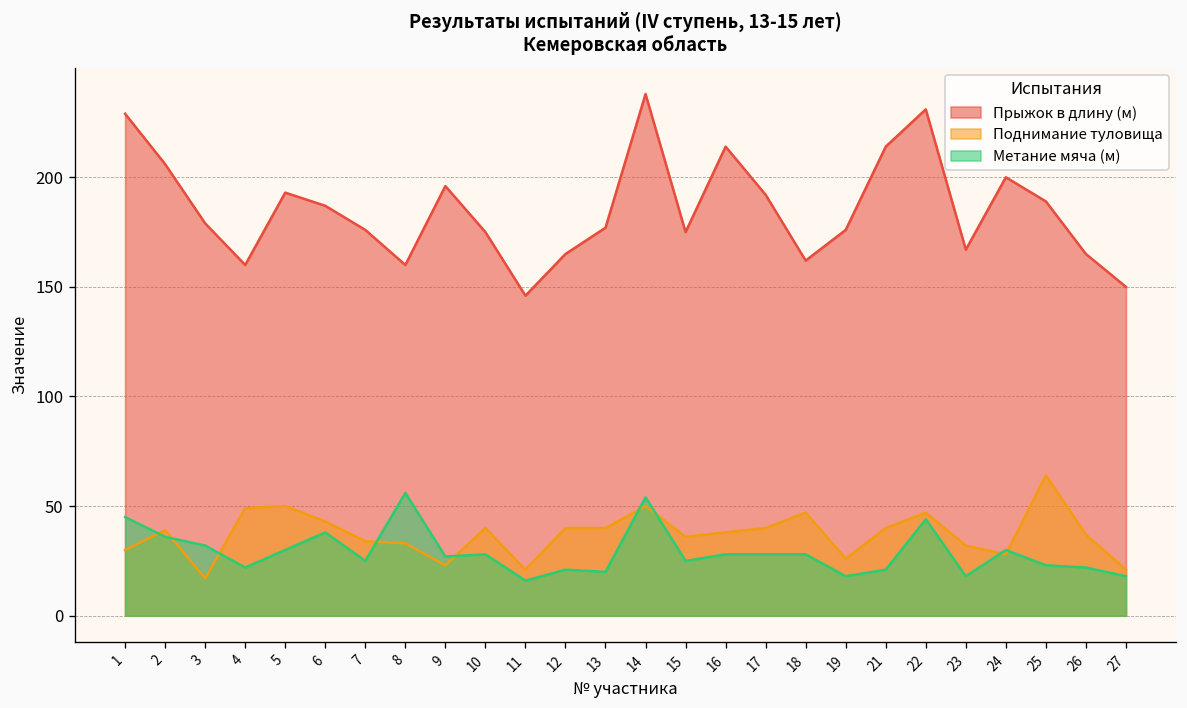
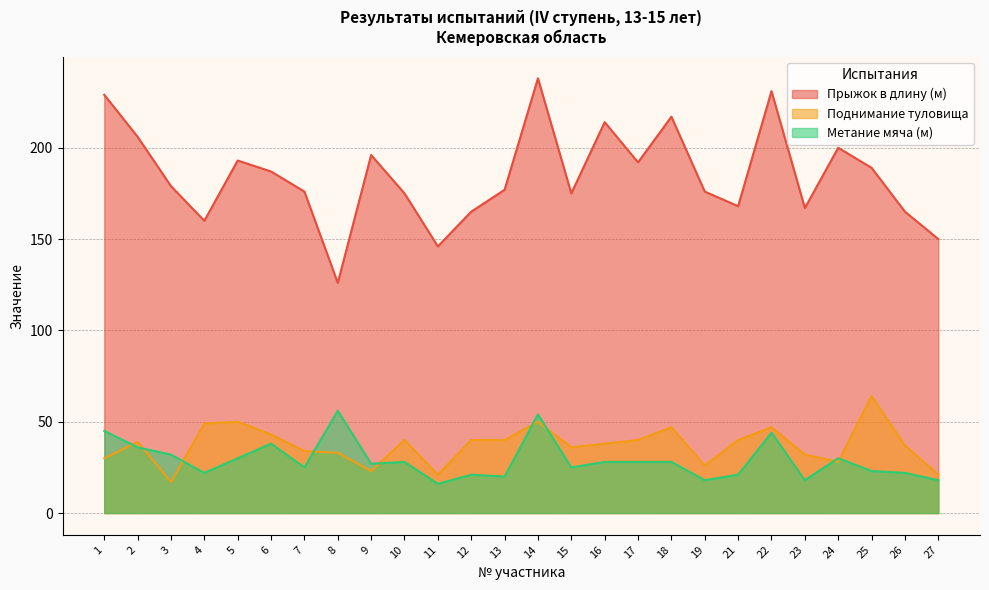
  {
    "Прыжок в длину (м)": {
      "1": 229,
      "2": 206,
      "3": 179,
      "4": 160,
      "5": 193,
      "6": 187,
      "7": 176,
-     "8": 160,
+     "8": 126,
      "9": 196,
      "10": 175,
      "11": 146,
      "12": 165,
      "13": 177,
      "14": 238,
      "15": 175,
      "16": 214,
      "17": 192,
-     "18": 162,
+     "18": 217,
      "19": 176,
-     "21": 214,
+     "21": 168,
      "22": 231,
      "23": 167,
      "24": 200,
      "25": 189,
      "26": 165,
      "27": 150
    },
    "Поднимание туловища": {
      "1": 30,
      "2": 39,
      "3": 17,
      "4": 49,
      "5": 50,
      "6": 43,
      "7": 34,
      "8": 33,
      "9": 23,
      "10": 40,
      "11": 21,
      "12": 40,
      "13": 40,
      "14": 50,
      "15": 36,
      "16": 38,
      "17": 40,
      "18": 47,
      "19": 26,
      "21": 40,
      "22": 47,
      "23": 32,
      "24": 28,
      "25": 64,
      "26": 37,
      "27": 21
    },
    "Метание мяча (м)": {
      "1": 45,
      "2": 36,
      "3": 32,
      "4": 22,
      "5": 30,
      "6": 38,
      "7": 25,
      "8": 56,
      "9": 27,
      "10": 28,
      "11": 16,
      "12": 21,
      "13": 20,
      "14": 54,
      "15": 25,
      "16": 28,
      "17": 28,
      "18": 28,
      "19": 18,
      "21": 21,
      "22": 44,
      "23": 18,
      "24": 30,
      "25": 23,
      "26": 22,
      "27": 18
    }
  }
